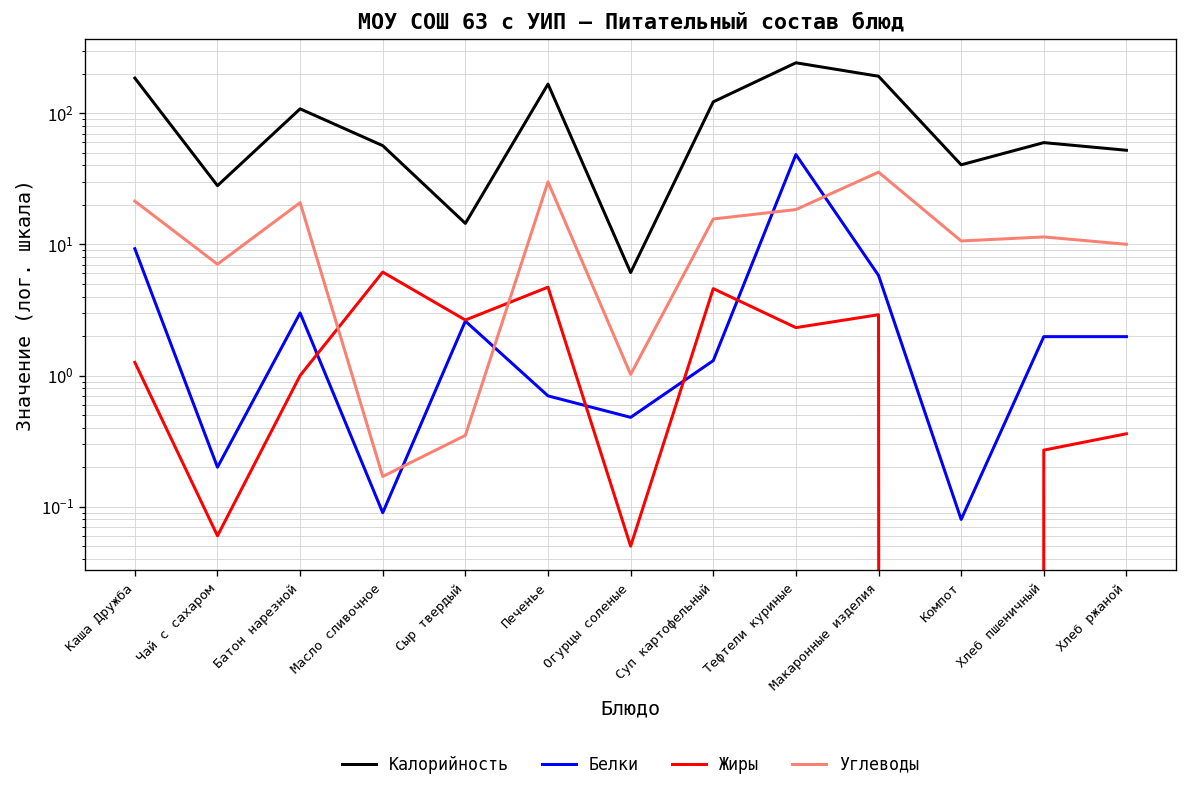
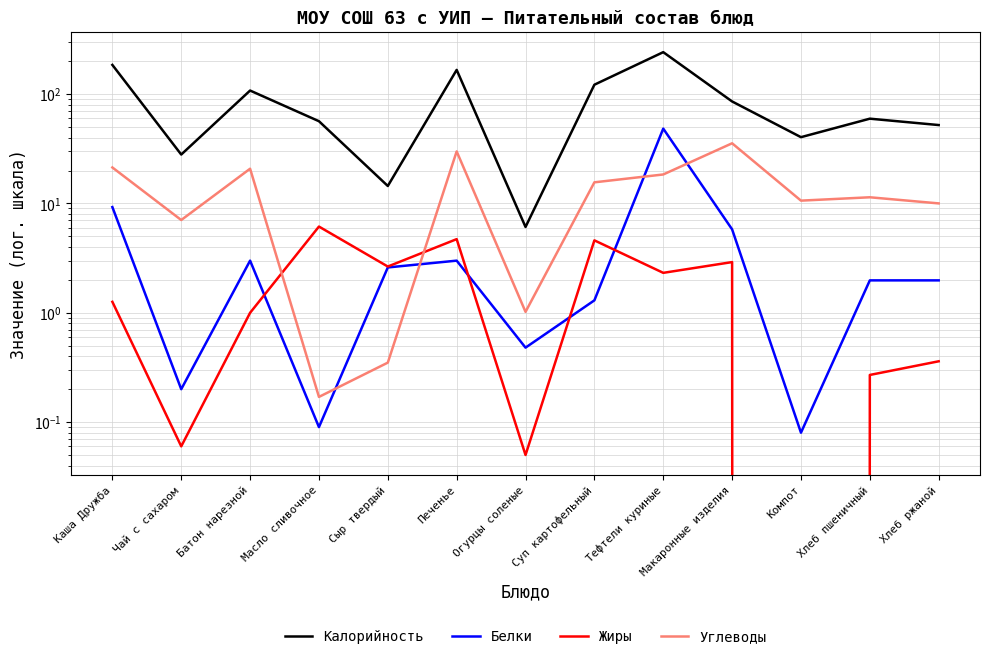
  {
    "Калорийность": {
      "Каша Дружба": 190,
      "Чай с сахаром": 28,
      "Батон нарезной": 110,
      "Масло сливочное": 60,
      "Сыр твердый": 14,
      "Печенье": 170,
      "Огурцы соленые": 6,
      "Суп картофельный": 120,
      "Тефтели куриные": 240,
-     "Макаронные изделия": 190,
+     "Макаронные изделия": 90,
      "Компот": 40,
      "Хлеб пшеничный": 60,
      "Хлеб ржаной": 50
    },
    "Белки": {
      "Каша Дружба": 9,
      "Чай с сахаром": 0.2,
      "Батон нарезной": 3.0,
      "Масло сливочное": 0.09,
-     "Печенье": 0.7,
+     "Печенье": 3.0,
      "Огурцы соленые": 0.5,
      "Суп картофельный": 1.3,
      "Тефтели куриные": 50,
      "Макаронные изделия": 6,
      "Компот": 0.08,
      "Хлеб пшеничный": 2.0,
      "Хлеб ржаной": 2.0
    },
    "Жиры": {
      "Каша Дружба": 1.3,
      "Чай с сахаром": 0.06,
      "Батон нарезной": 1.0,
      "Масло сливочное": 6,
      "Печенье": 4.7,
      "Огурцы соленые": 0.05,
      "Суп картофельный": 4.6,
      "Тефтели куриные": 2.3,
      "Макаронные изделия": 2.9,
      "Хлеб пшеничный": 0.27,
      "Хлеб ржаной": 0.36
    },
    "Углеводы": {
      "Каша Дружба": 21,
      "Чай с сахаром": 7,
      "Батон нарезной": 21,
      "Масло сливочное": 0.17,
      "Сыр твердый": 0.35,
      "Печенье": 30,
      "Огурцы соленые": 1.0,
      "Суп картофельный": 16,
      "Тефтели куриные": 18,
      "Макаронные изделия": 36,
      "Компот": 11,
      "Хлеб пшеничный": 11,
      "Хлеб ржаной": 10
    }
  }
